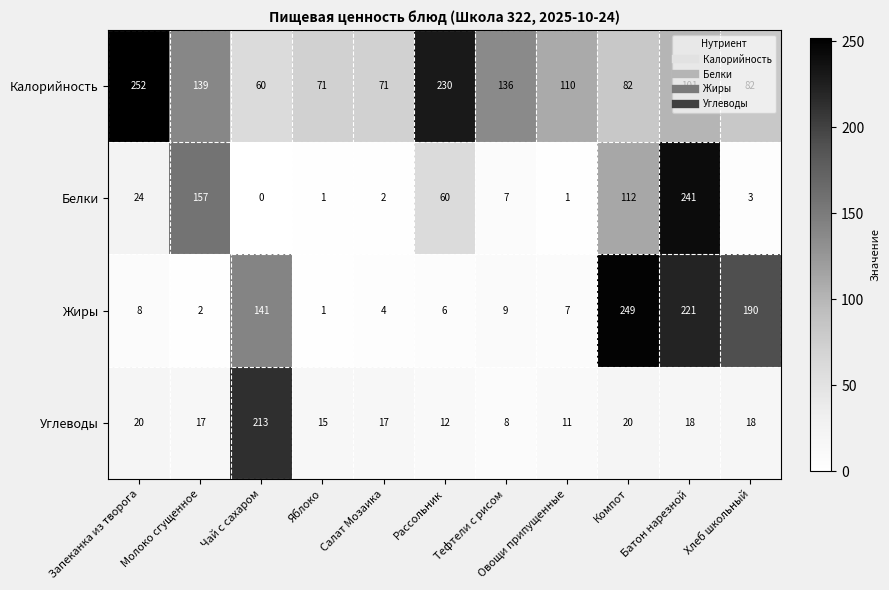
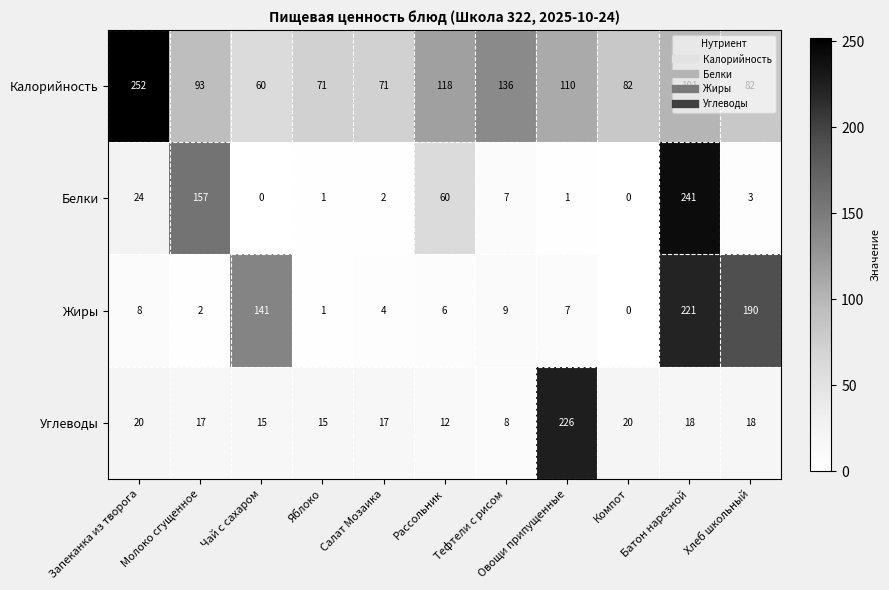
  {
    "Калорийность": {
      "Запеканка из творога": 252,
-     "Молоко сгущенное": 139,
+     "Молоко сгущенное": 93,
      "Чай с сахаром": 60,
      "Яблоко": 71,
      "Салат Мозаика": 71,
-     "Рассольник": 230,
+     "Рассольник": 118,
      "Тефтели с рисом": 136,
      "Овощи припущенные": 110,
      "Компот": 82
    },
    "Белки": {
      "Запеканка из творога": 24,
      "Молоко сгущенное": 157,
      "Чай с сахаром": 0,
      "Яблоко": 1,
      "Салат Мозаика": 2,
      "Рассольник": 60,
      "Тефтели с рисом": 7,
      "Овощи припущенные": 1,
-     "Компот": 112,
+     "Компот": 0,
      "Батон нарезной": 241,
      "Хлеб школьный": 3
    },
    "Жиры": {
      "Запеканка из творога": 8,
      "Молоко сгущенное": 2,
      "Чай с сахаром": 141,
      "Яблоко": 1,
      "Салат Мозаика": 4,
      "Рассольник": 6,
      "Тефтели с рисом": 9,
      "Овощи припущенные": 7,
-     "Компот": 249,
+     "Компот": 0,
      "Батон нарезной": 221,
      "Хлеб школьный": 190
    },
    "Углеводы": {
      "Запеканка из творога": 20,
      "Молоко сгущенное": 17,
-     "Чай с сахаром": 213,
+     "Чай с сахаром": 15,
      "Яблоко": 15,
      "Салат Мозаика": 17,
      "Рассольник": 12,
      "Тефтели с рисом": 8,
-     "Овощи припущенные": 11,
+     "Овощи припущенные": 226,
      "Компот": 20,
      "Батон нарезной": 18,
      "Хлеб школьный": 18
    }
  }
